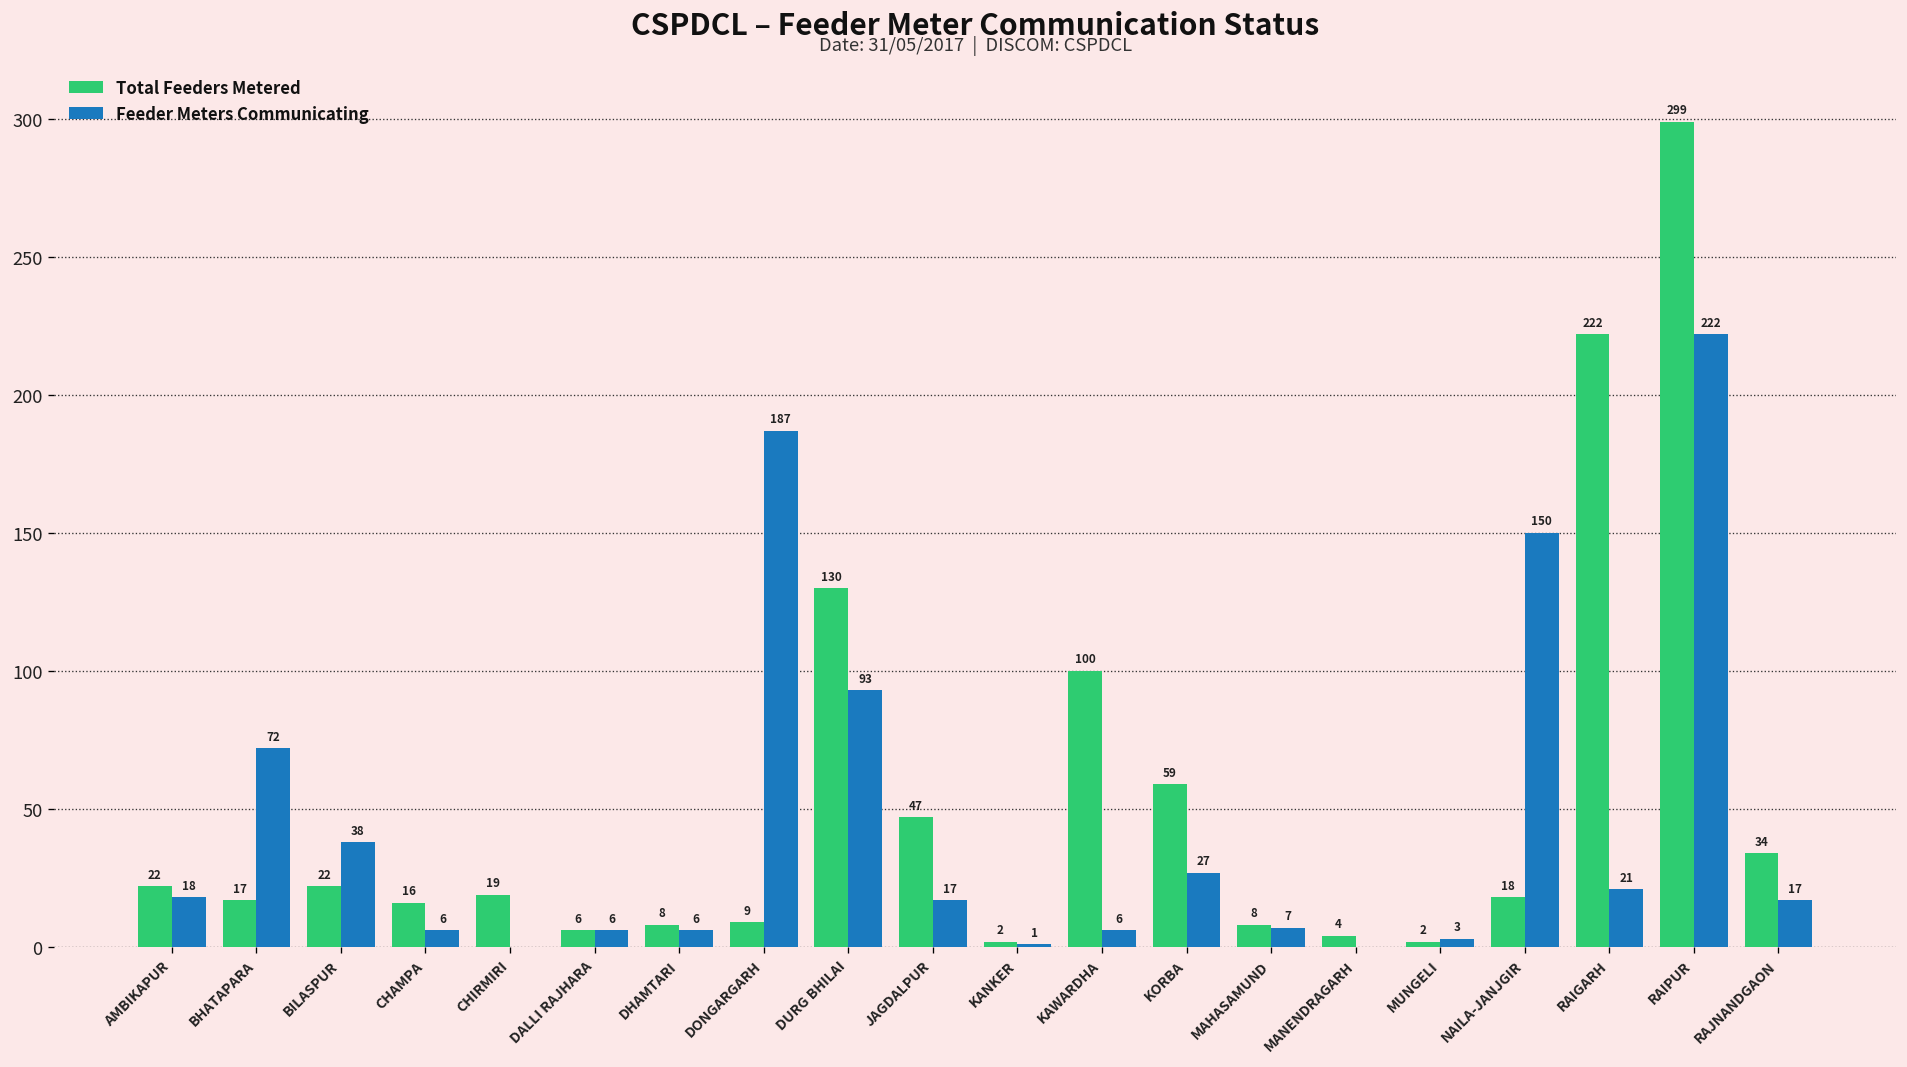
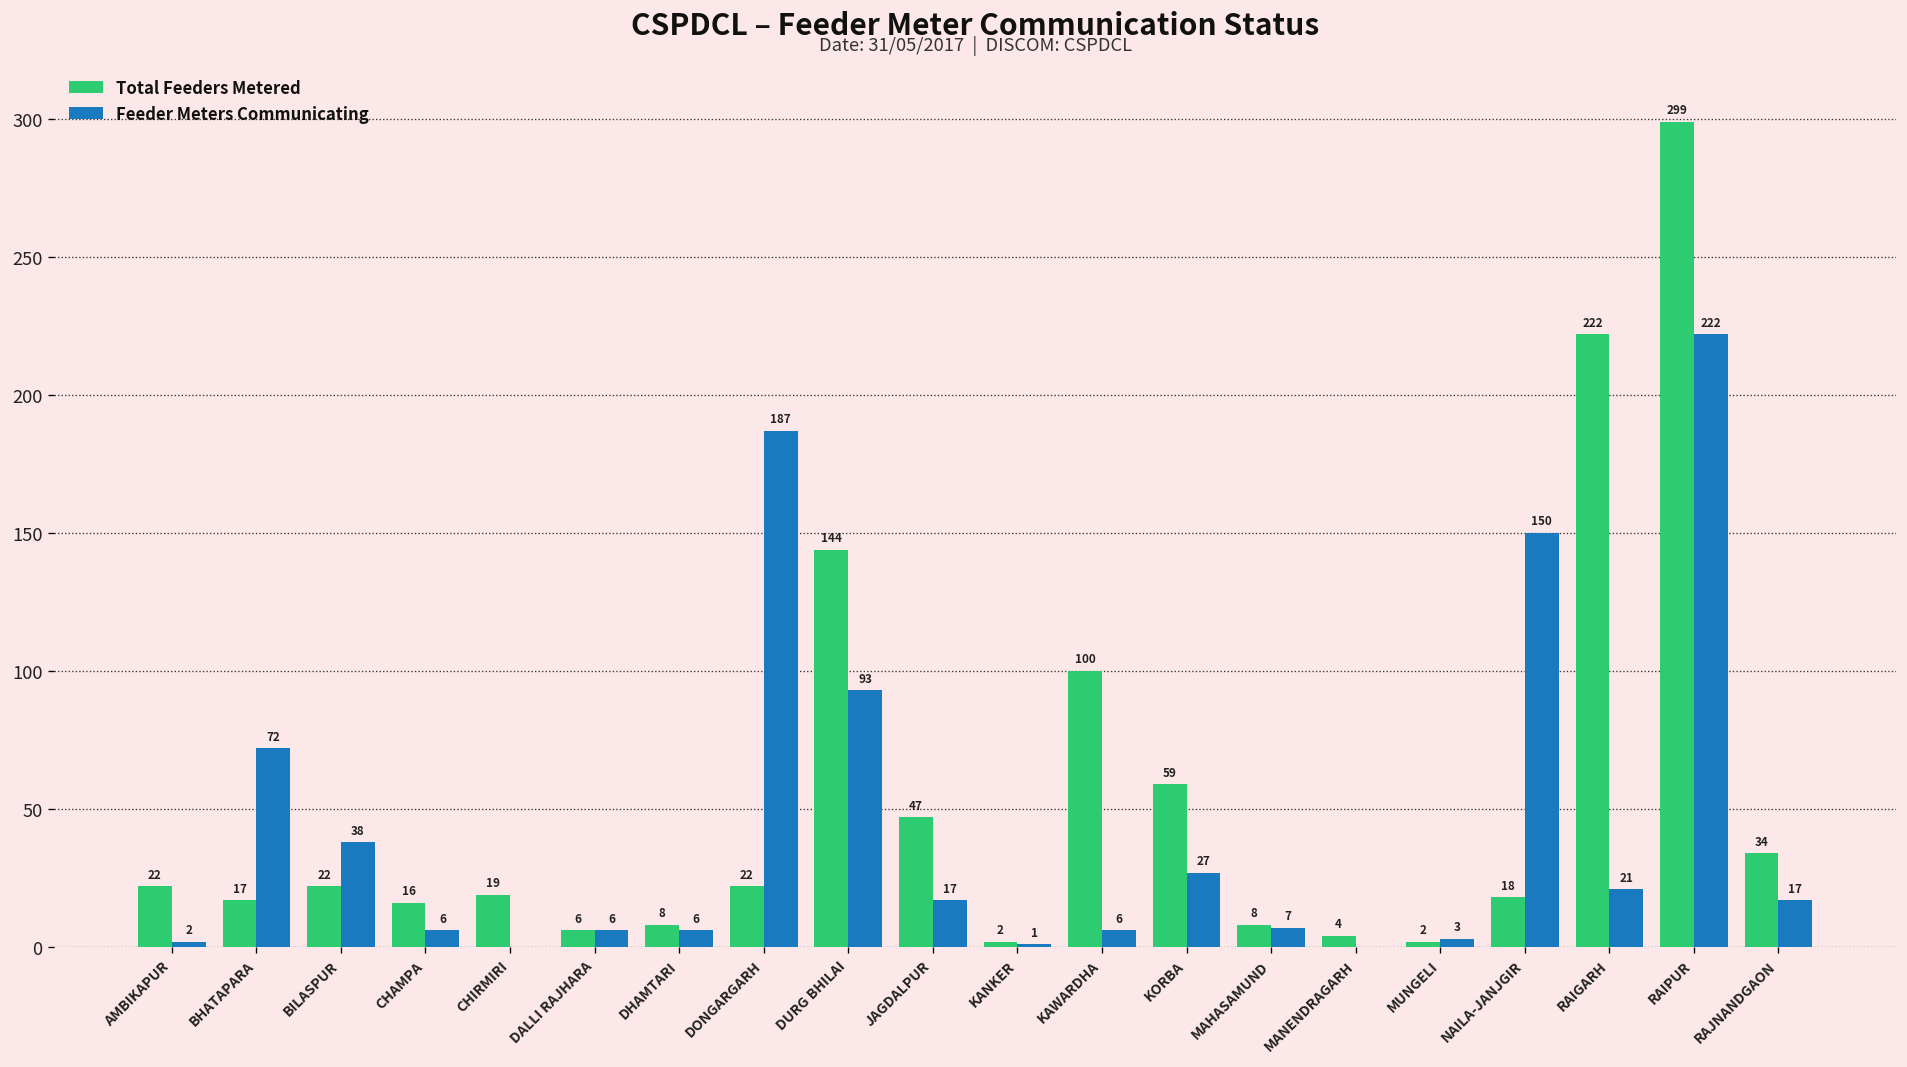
  {
    "Total Feeders Metered": {
      "AMBIKAPUR": 22,
      "BHATAPARA": 17,
      "BILASPUR": 22,
      "CHAMPA": 16,
      "CHIRMIRI": 19,
      "DALLI RAJHARA": 6,
      "DHAMTARI": 8,
-     "DONGARGARH": 9,
-     "DURG BHILAI": 130,
+     "DONGARGARH": 22,
+     "DURG BHILAI": 144,
      "JAGDALPUR": 47,
      "KANKER": 2,
      "KAWARDHA": 100,
      "KORBA": 59,
      "MAHASAMUND": 8,
      "MANENDRAGARH": 4,
      "MUNGELI": 2,
      "NAILA-JANJGIR": 18,
      "RAIGARH": 222,
      "RAIPUR": 299,
      "RAJNANDGAON": 34
    },
    "Feeder Meters Communicating": {
-     "AMBIKAPUR": 18,
+     "AMBIKAPUR": 2,
      "BHATAPARA": 72,
      "BILASPUR": 38,
      "CHAMPA": 6,
      "DALLI RAJHARA": 6,
      "DHAMTARI": 6,
      "DONGARGARH": 187,
      "DURG BHILAI": 93,
      "JAGDALPUR": 17,
      "KANKER": 1,
      "KAWARDHA": 6,
      "KORBA": 27,
      "MAHASAMUND": 7,
      "MUNGELI": 3,
      "NAILA-JANJGIR": 150,
      "RAIGARH": 21,
      "RAIPUR": 222,
      "RAJNANDGAON": 17
    }
  }
